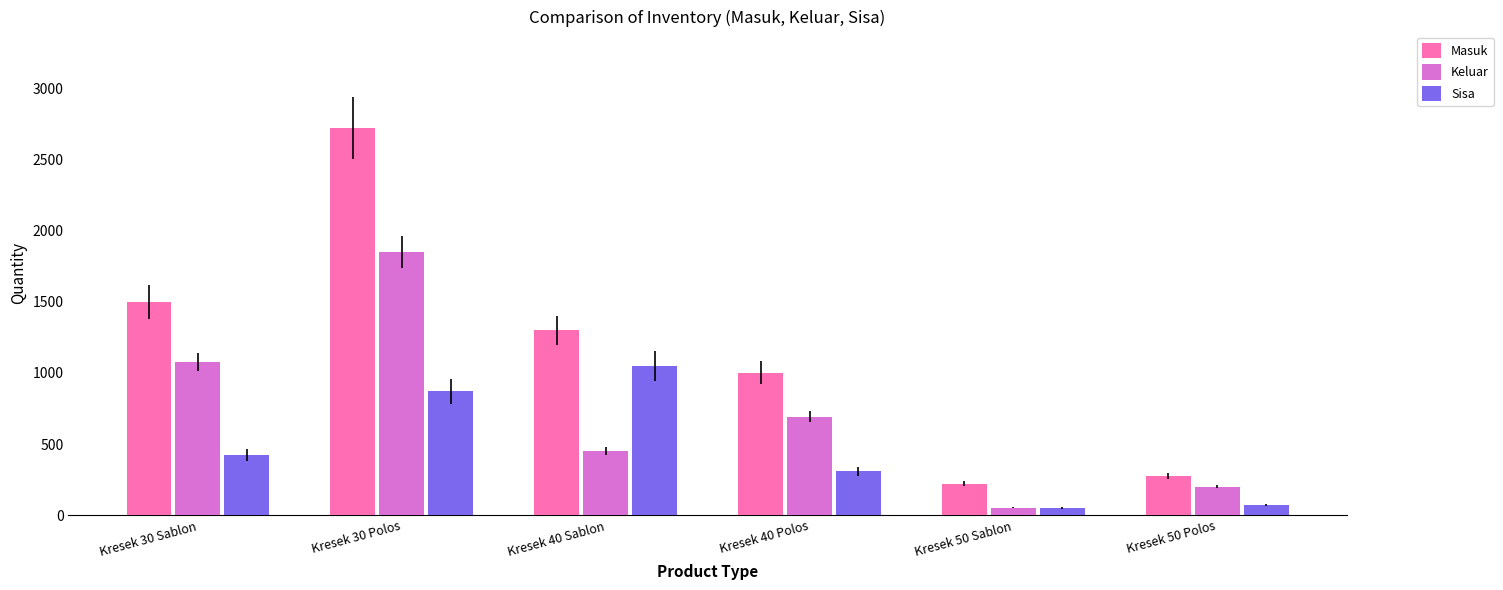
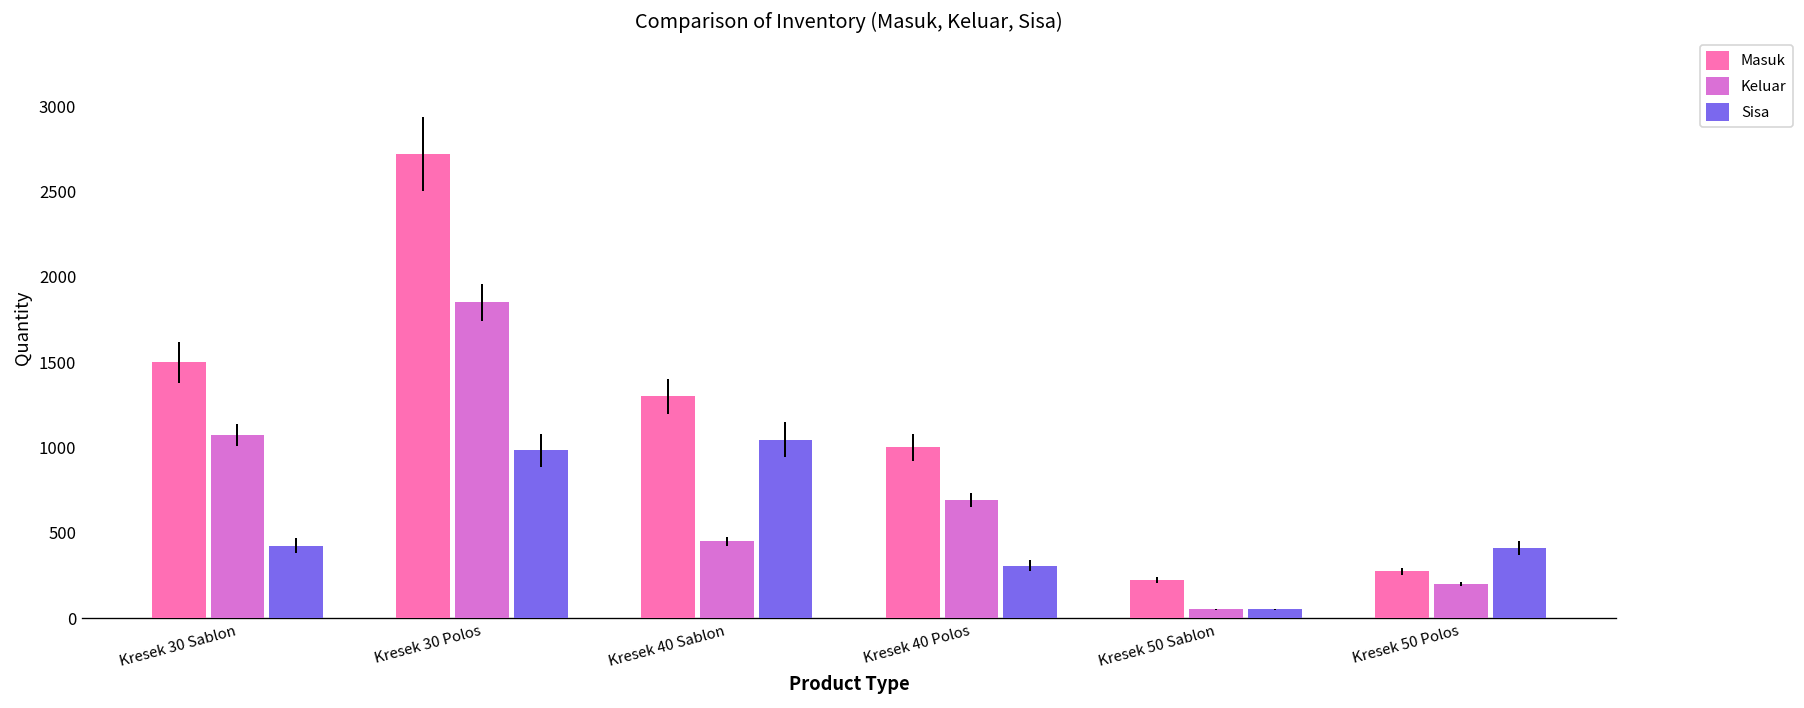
  {
    "Sisa": {
      "Kresek 30 Sablon": 430,
-     "Kresek 30 Polos": 870,
+     "Kresek 30 Polos": 980,
      "Kresek 40 Sablon": 1050,
      "Kresek 40 Polos": 310,
      "Kresek 50 Sablon": 50,
-     "Kresek 50 Polos": 80
+     "Kresek 50 Polos": 410
    }
  }
